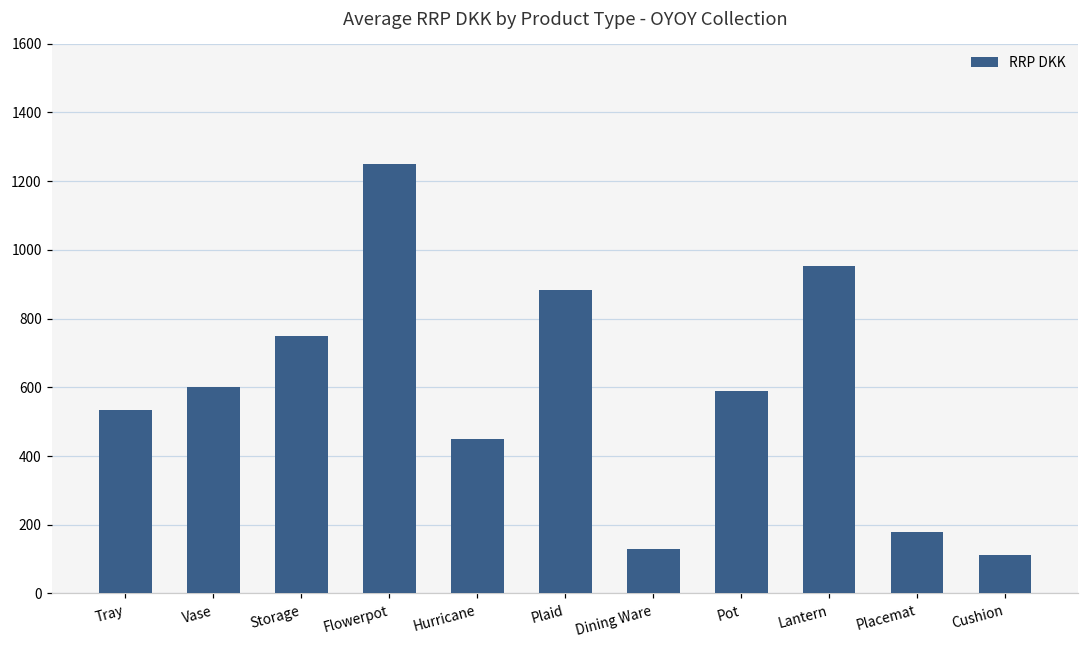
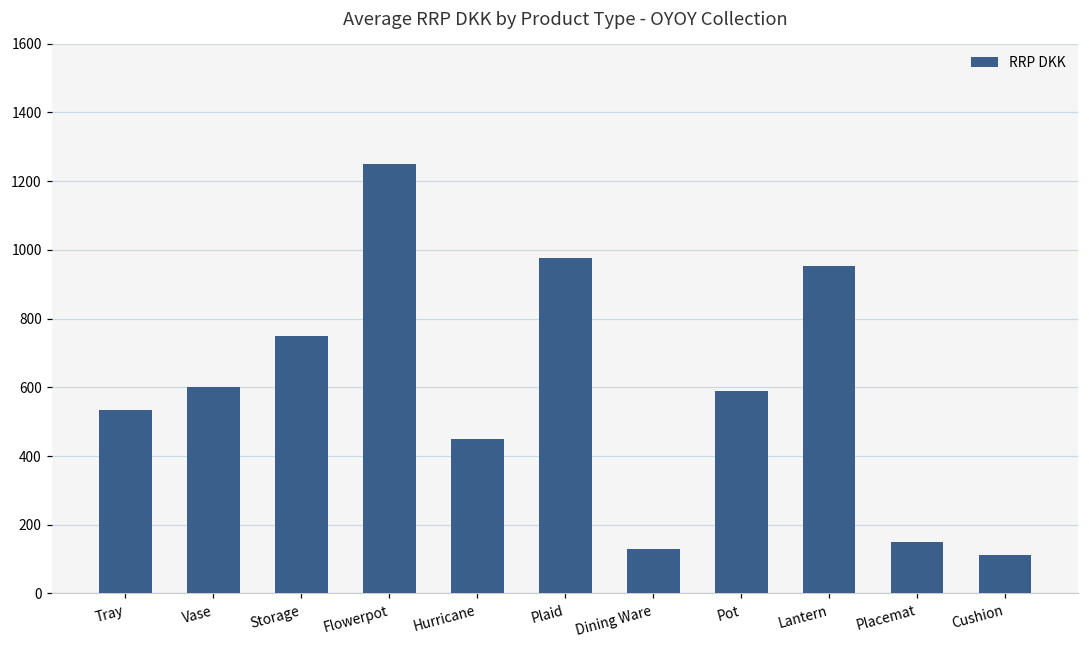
  {
    "Tray": 530,
    "Vase": 600,
    "Storage": 750,
    "Flowerpot": 1250,
    "Hurricane": 450,
-   "Plaid": 880,
+   "Plaid": 980,
    "Dining Ware": 130,
    "Pot": 590,
    "Lantern": 950,
-   "Placemat": 180,
+   "Placemat": 150,
    "Cushion": 110
  }
